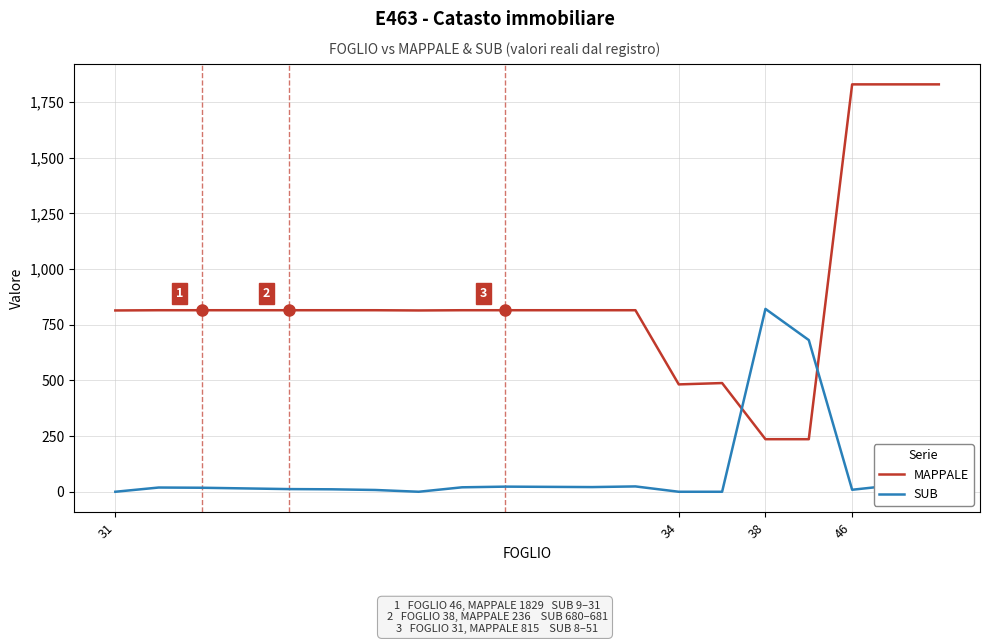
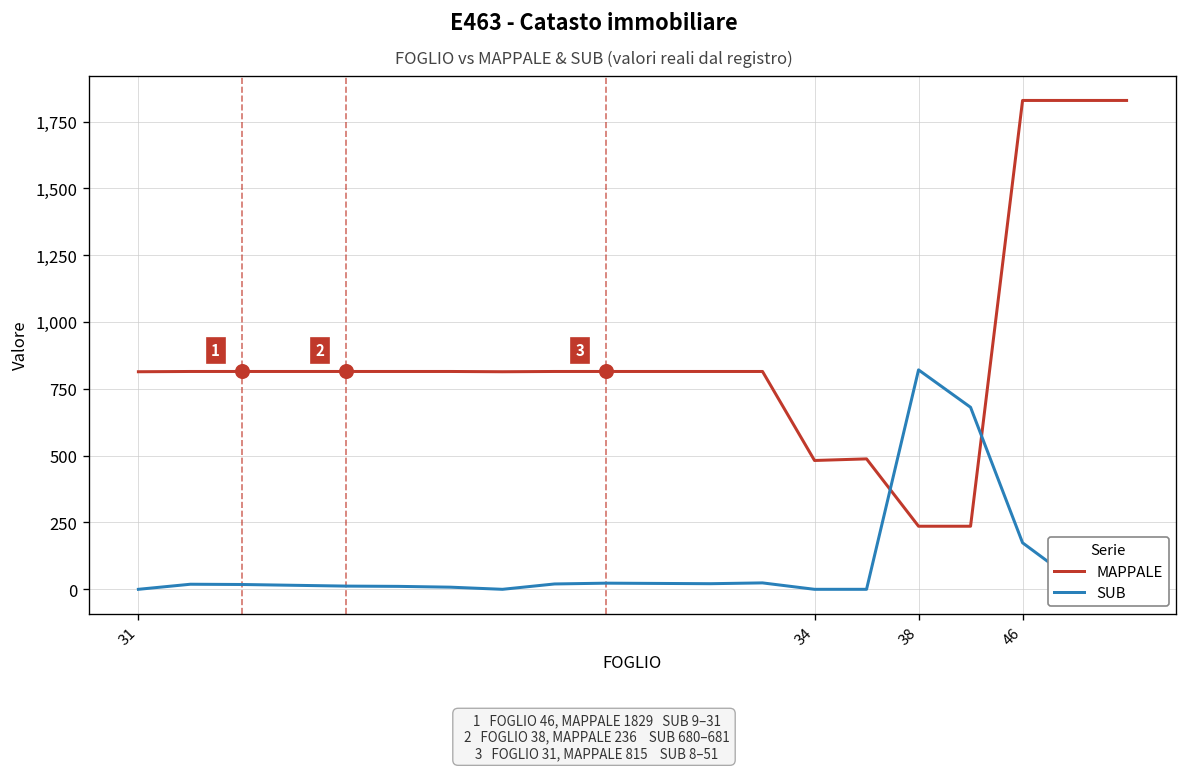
  {
    "SUB": {
      "31": 0,
      "34": 0,
      "38": 820,
-     "46": 10
+     "46": 170
    }
  }
